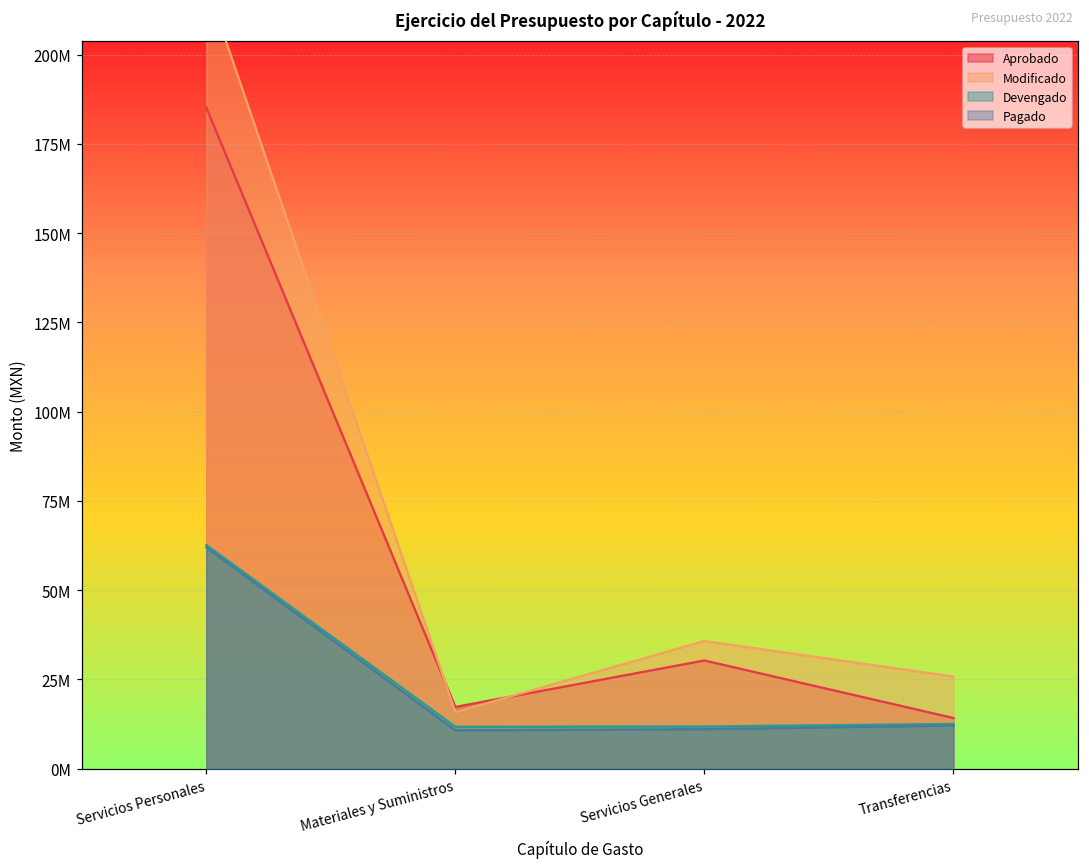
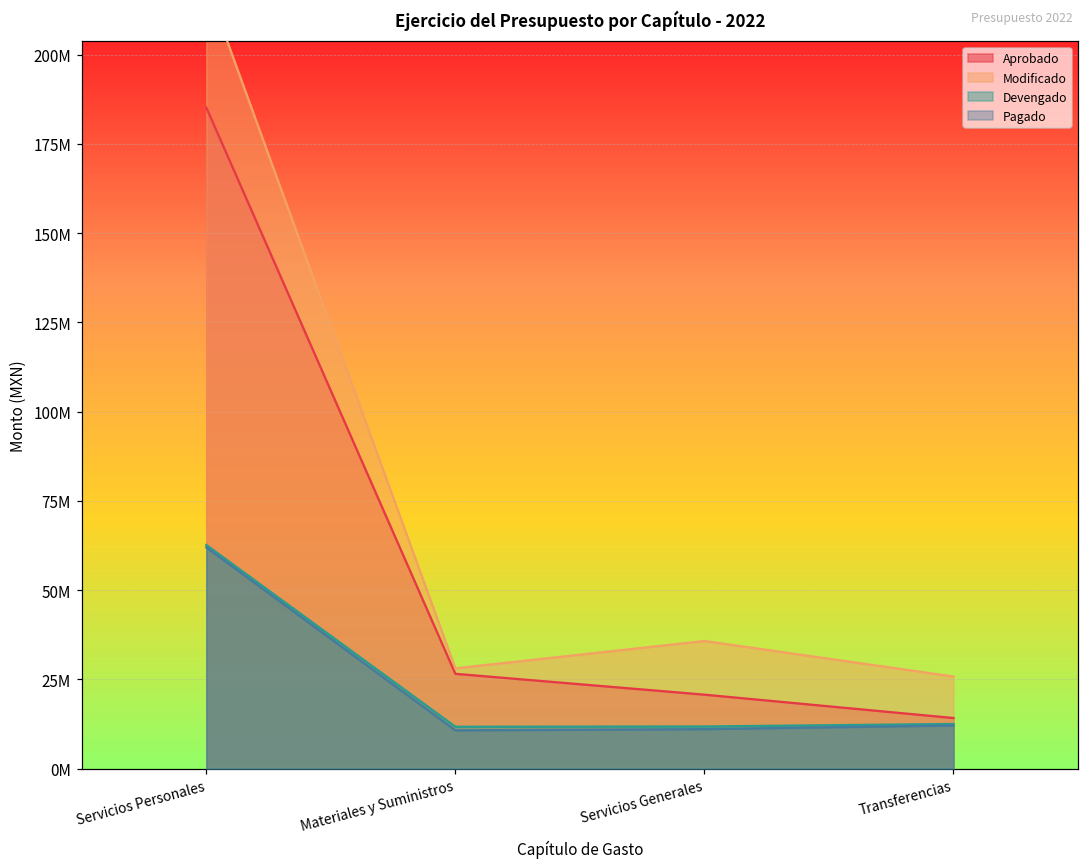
  {
    "Aprobado": {
      "Servicios Personales": 185000000,
-     "Materiales y Suministros": 17000000,
-     "Servicios Generales": 30000000,
+     "Materiales y Suministros": 27000000,
+     "Servicios Generales": 21000000,
      "Transferencias": 14000000
    },
    "Modificado": {
-     "Materiales y Suministros": 16000000,
+     "Materiales y Suministros": 28000000,
      "Servicios Generales": 36000000,
      "Transferencias": 26000000
    }
  }
